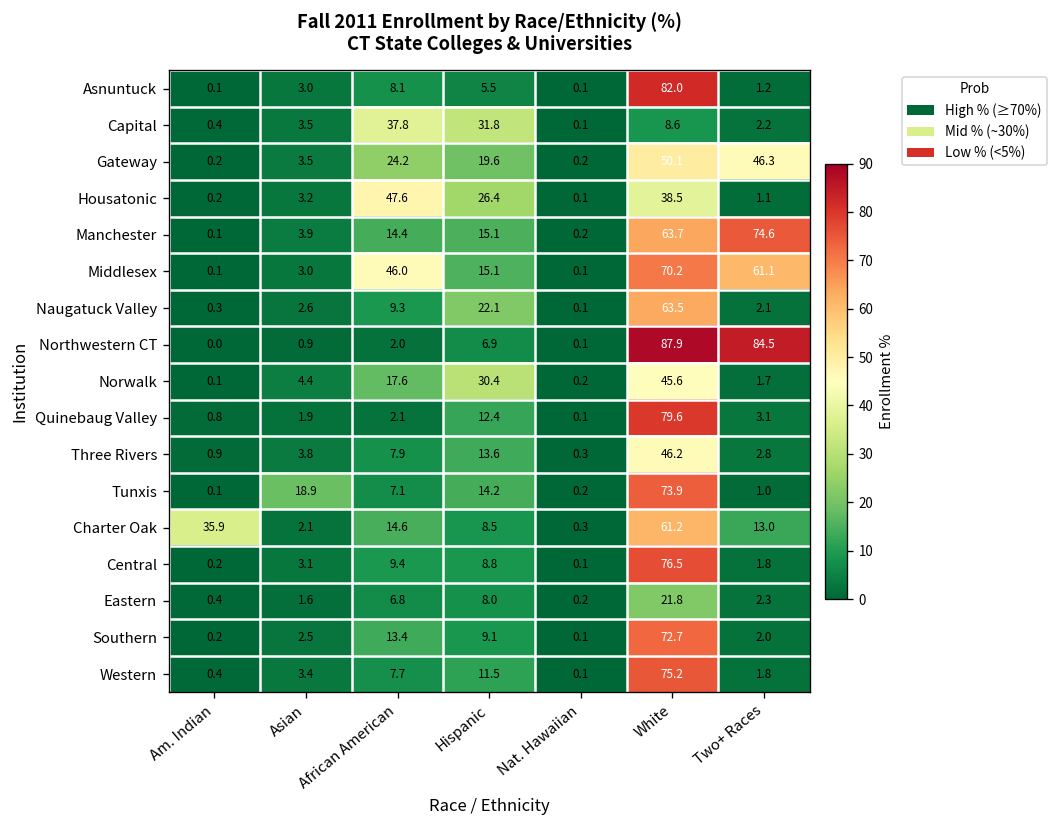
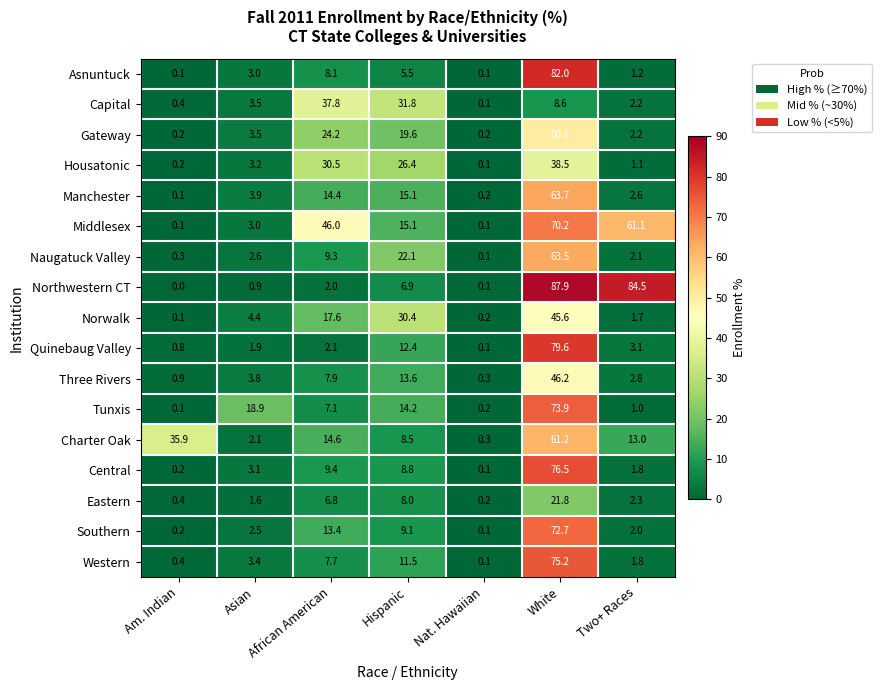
  {
    "Asnuntuck": {
      "Am. Indian": 0.1,
      "Asian": 3.0,
      "African American": 8.1,
      "Hispanic": 5.5,
      "Nat. Hawaiian": 0.1,
      "White": 82.0,
      "Two+ Races": 1.2
    },
    "Capital": {
      "Am. Indian": 0.4,
      "Asian": 3.5,
      "African American": 37.8,
      "Hispanic": 31.8,
      "Nat. Hawaiian": 0.1,
      "White": 8.6,
      "Two+ Races": 2.2
    },
    "Gateway": {
      "Am. Indian": 0.2,
      "Asian": 3.5,
      "African American": 24.2,
      "Hispanic": 19.6,
      "Nat. Hawaiian": 0.2,
      "White": 50.1,
-     "Two+ Races": 46.3
+     "Two+ Races": 2.2
    },
    "Housatonic": {
      "Am. Indian": 0.2,
      "Asian": 3.2,
-     "African American": 47.6,
+     "African American": 30.5,
      "Hispanic": 26.4,
      "Nat. Hawaiian": 0.1,
      "White": 38.5,
      "Two+ Races": 1.1
    },
    "Manchester": {
      "Am. Indian": 0.1,
      "Asian": 3.9,
      "African American": 14.4,
      "Hispanic": 15.1,
      "Nat. Hawaiian": 0.2,
      "White": 63.7,
-     "Two+ Races": 74.6
+     "Two+ Races": 2.6
    },
    "Middlesex": {
      "Am. Indian": 0.1,
      "Asian": 3.0,
      "African American": 46.0,
      "Hispanic": 15.1,
      "Nat. Hawaiian": 0.1,
      "White": 70.2,
      "Two+ Races": 61.1
    },
    "Naugatuck Valley": {
      "Am. Indian": 0.3,
      "Asian": 2.6,
      "African American": 9.3,
      "Hispanic": 22.1,
      "Nat. Hawaiian": 0.1,
      "White": 63.5,
      "Two+ Races": 2.1
    },
    "Northwestern CT": {
      "Am. Indian": 0.0,
      "Asian": 0.9,
      "African American": 2.0,
      "Hispanic": 6.9,
      "Nat. Hawaiian": 0.1,
      "White": 87.9,
      "Two+ Races": 84.5
    },
    "Norwalk": {
      "Am. Indian": 0.1,
      "Asian": 4.4,
      "African American": 17.6,
      "Hispanic": 30.4,
      "Nat. Hawaiian": 0.2,
      "White": 45.6,
      "Two+ Races": 1.7
    },
    "Quinebaug Valley": {
      "Am. Indian": 0.8,
      "Asian": 1.9,
      "African American": 2.1,
      "Hispanic": 12.4,
      "Nat. Hawaiian": 0.1,
      "White": 79.6,
      "Two+ Races": 3.1
    },
    "Three Rivers": {
      "Am. Indian": 0.9,
      "Asian": 3.8,
      "African American": 7.9,
      "Hispanic": 13.6,
      "Nat. Hawaiian": 0.3,
      "White": 46.2,
      "Two+ Races": 2.8
    },
    "Tunxis": {
      "Am. Indian": 0.1,
      "Asian": 18.9,
      "African American": 7.1,
      "Hispanic": 14.2,
      "Nat. Hawaiian": 0.2,
      "White": 73.9,
      "Two+ Races": 1.0
    },
    "Charter Oak": {
      "Am. Indian": 35.9,
      "Asian": 2.1,
      "African American": 14.6,
      "Hispanic": 8.5,
      "Nat. Hawaiian": 0.3,
      "White": 61.2,
      "Two+ Races": 13.0
    },
    "Central": {
      "Am. Indian": 0.2,
      "Asian": 3.1,
      "African American": 9.4,
      "Hispanic": 8.8,
      "Nat. Hawaiian": 0.1,
      "White": 76.5,
      "Two+ Races": 1.8
    },
    "Eastern": {
      "Am. Indian": 0.4,
      "Asian": 1.6,
      "African American": 6.8,
      "Hispanic": 8.0,
      "Nat. Hawaiian": 0.2,
      "White": 21.8,
      "Two+ Races": 2.3
    },
    "Southern": {
      "Am. Indian": 0.2,
      "Asian": 2.5,
      "African American": 13.4,
      "Hispanic": 9.1,
      "Nat. Hawaiian": 0.1,
      "White": 72.7,
      "Two+ Races": 2.0
    },
    "Western": {
      "Am. Indian": 0.4,
      "Asian": 3.4,
      "African American": 7.7,
      "Hispanic": 11.5,
      "Nat. Hawaiian": 0.1,
      "White": 75.2,
      "Two+ Races": 1.8
    }
  }
